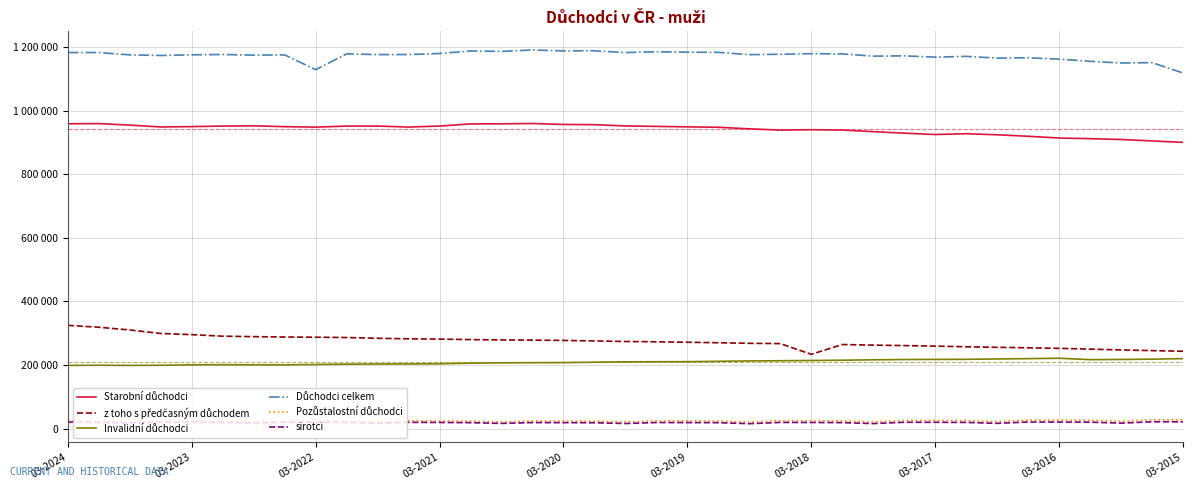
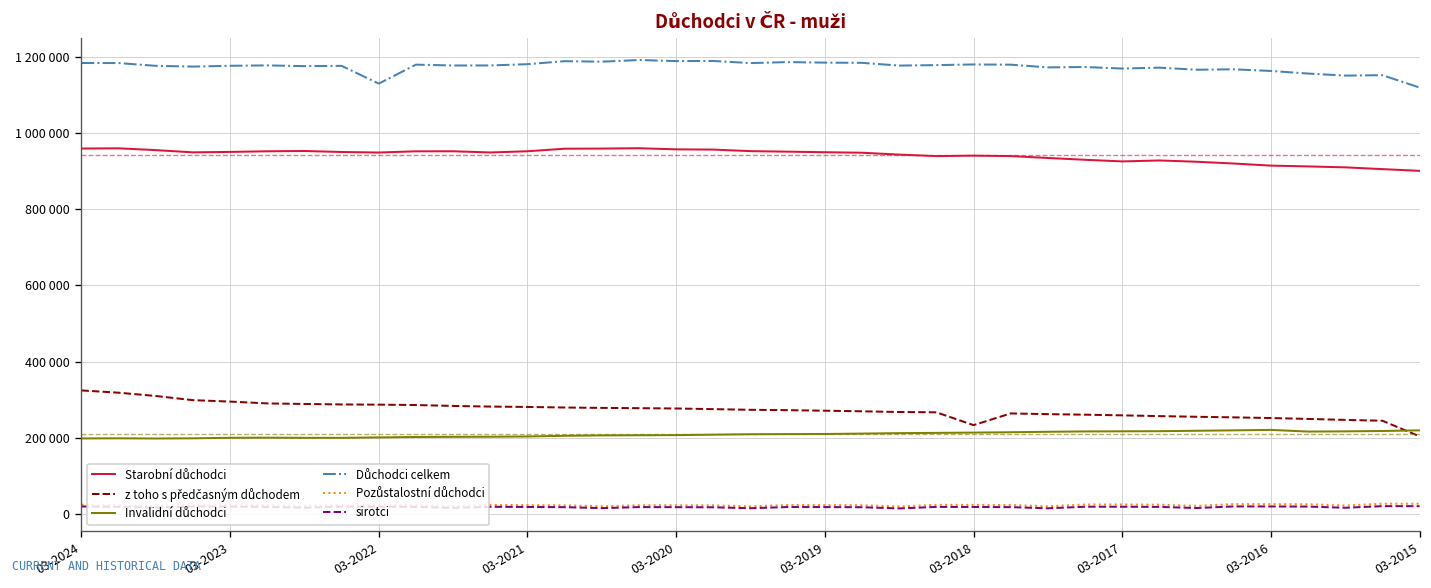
  {
    "Starobní důchodci": {
      "03-2024": 960000,
      "03-2023": 950000,
      "03-2022": 950000,
      "03-2021": 950000,
      "03-2020": 960000,
      "03-2019": 950000,
      "03-2018": 940000,
      "03-2017": 930000,
      "03-2016": 910000,
      "03-2015": 900000
    },
    "z toho s předčasným důchodem": {
      "03-2024": 320000,
      "03-2023": 300000,
      "03-2022": 290000,
      "03-2021": 280000,
      "03-2020": 280000,
      "03-2019": 270000,
      "03-2018": 230000,
      "03-2017": 260000,
      "03-2016": 250000,
-     "03-2015": 240000
+     "03-2015": 200000
    },
    "Invalidní důchodci": {
      "03-2024": 200000,
      "03-2023": 200000,
      "03-2022": 200000,
      "03-2021": 200000,
      "03-2020": 210000,
      "03-2019": 210000,
      "03-2018": 210000,
      "03-2017": 220000,
      "03-2016": 220000,
      "03-2015": 220000
    },
    "Důchodci celkem": {
      "03-2024": 1180000,
      "03-2023": 1180000,
      "03-2022": 1130000,
      "03-2021": 1180000,
      "03-2020": 1190000,
      "03-2019": 1180000,
      "03-2018": 1180000,
      "03-2017": 1170000,
      "03-2016": 1160000,
      "03-2015": 1120000
    }
  }
